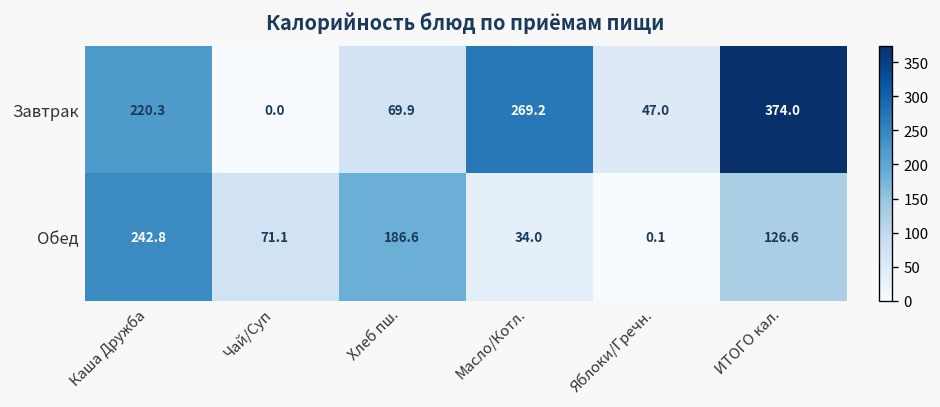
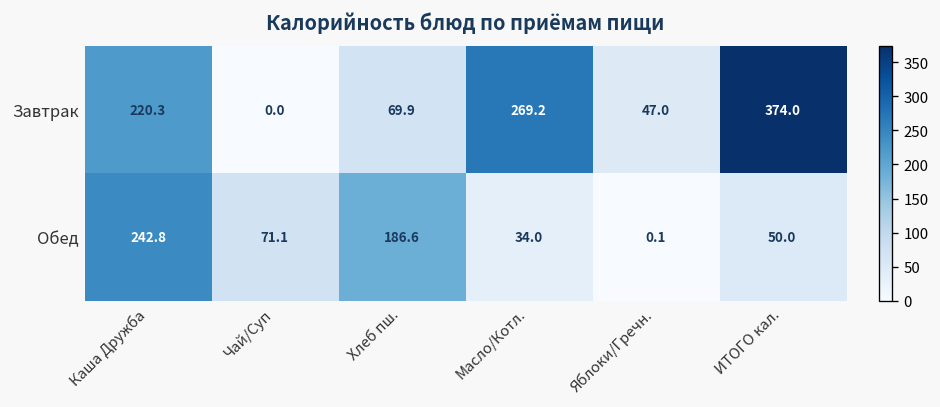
  {
    "Завтрак": {
      "Каша Дружба": 220.3,
      "Чай/Суп": 0.0,
      "Хлеб пш.": 69.9,
      "Масло/Котл.": 269.2,
      "Яблоки/Гречн.": 47.0,
      "ИТОГО кал.": 374.0
    },
    "Обед": {
      "Каша Дружба": 242.8,
      "Чай/Суп": 71.1,
      "Хлеб пш.": 186.6,
      "Масло/Котл.": 34.0,
      "Яблоки/Гречн.": 0.1,
-     "ИТОГО кал.": 126.6
+     "ИТОГО кал.": 50.0
    }
  }
